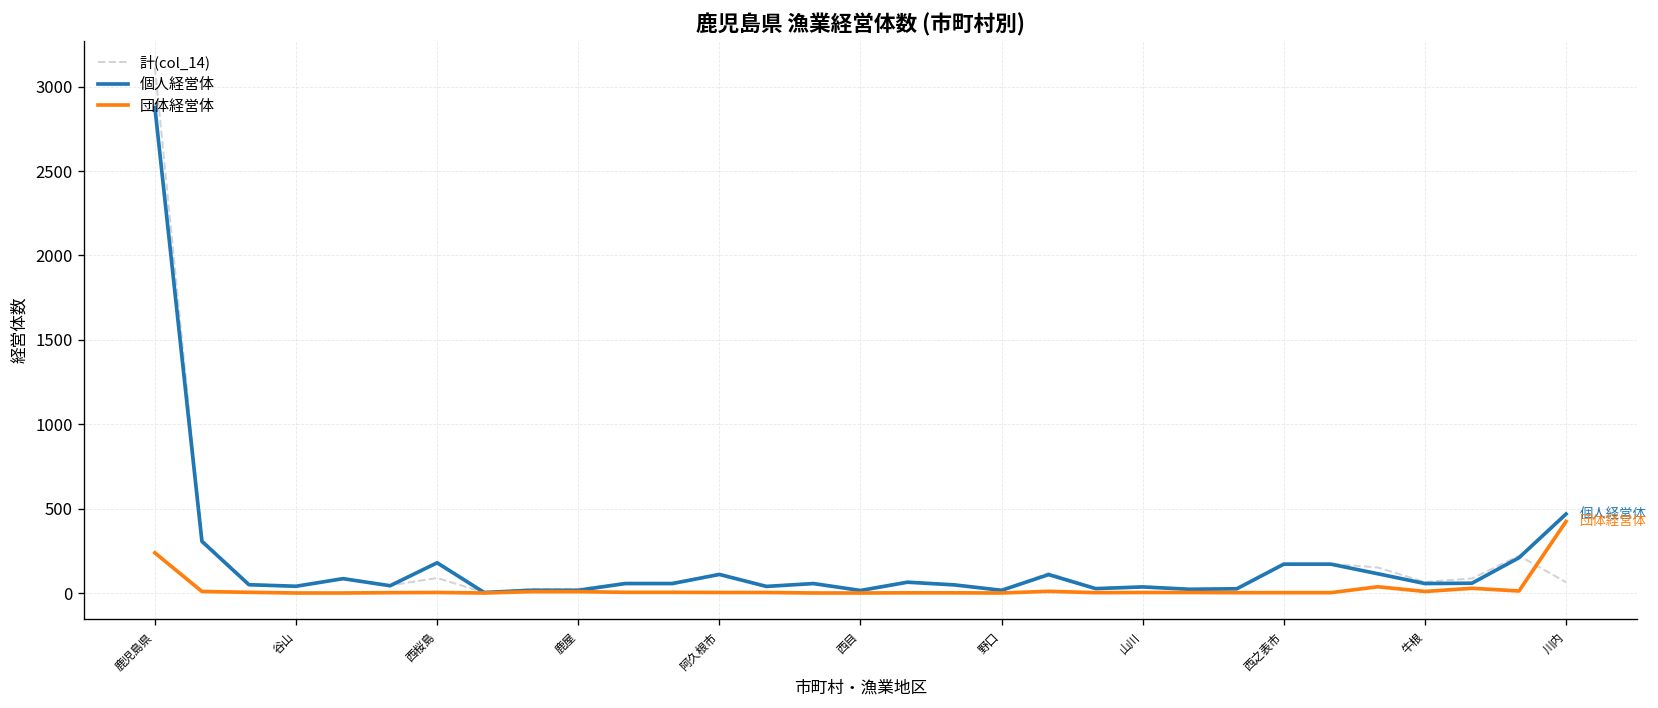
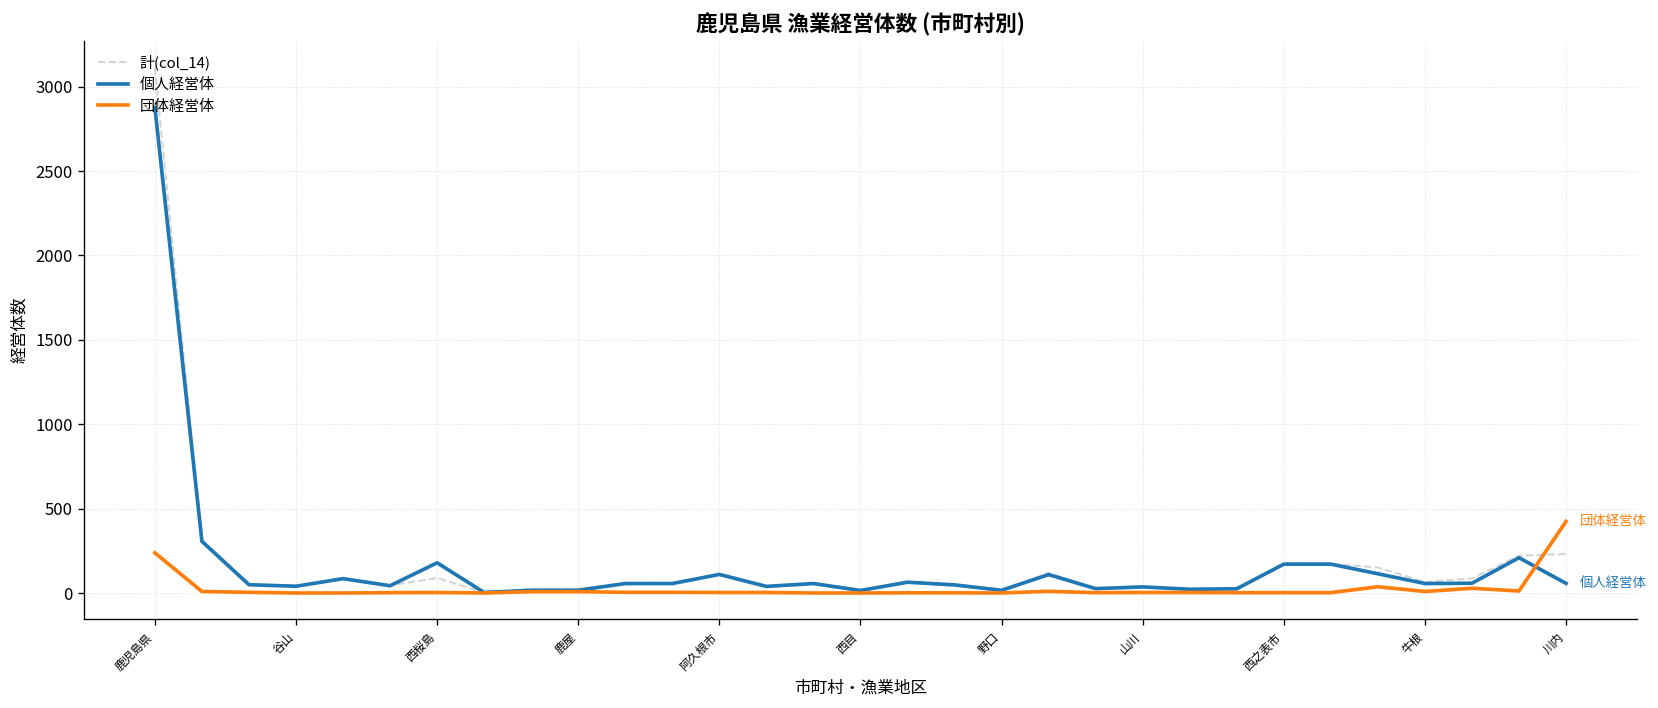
  {
    "計(col_14)": {
      "鹿児島県": 3120,
      "西桜島": 90,
-     "川内": 60
+     "川内": 230
    },
    "個人経営体": {
      "鹿児島県": 2880,
      "西桜島": 180,
-     "川内": 470
+     "川内": 60
    },
    "団体経営体": {
      "鹿児島県": 240,
      "谷山": 0,
      "西桜島": 0,
      "阿久根市": 0,
      "山川": 0,
      "西之表市": 0,
      "牛根": 10,
      "川内": 420
    }
  }
